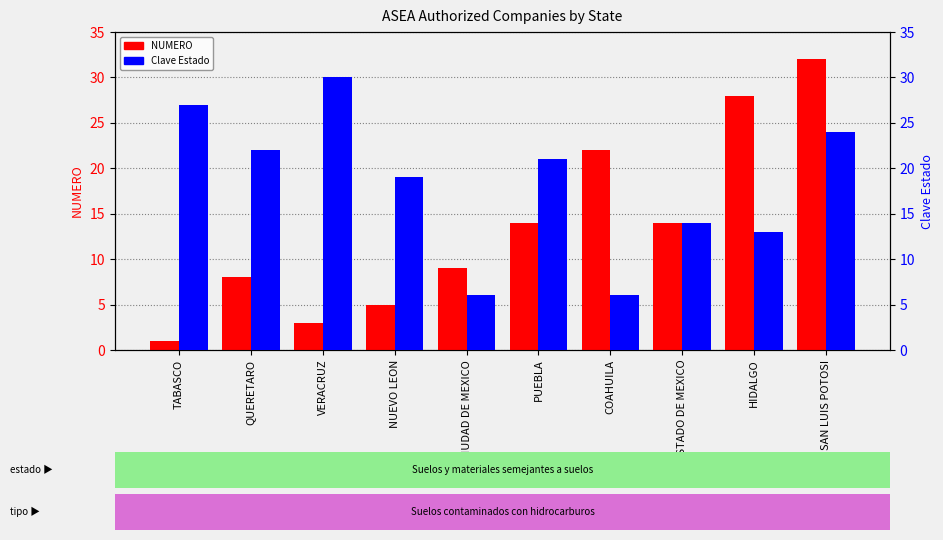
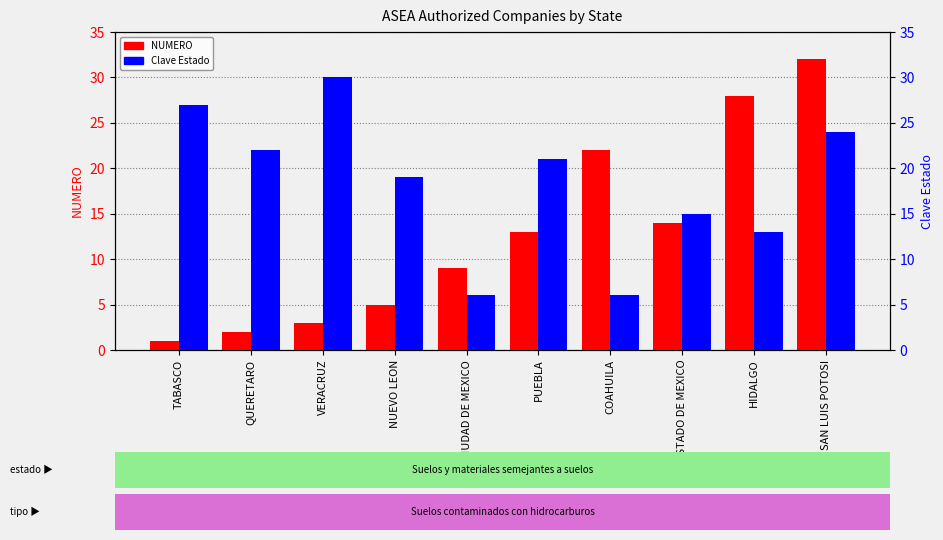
  {
    "NUMERO": {
      "TABASCO": 1,
-     "QUERETARO": 8,
+     "QUERETARO": 2,
      "VERACRUZ": 3,
      "NUEVO LEON": 5,
      "CIUDAD DE MEXICO": 9,
-     "PUEBLA": 14,
+     "PUEBLA": 13,
      "COAHUILA": 22,
      "ESTADO DE MEXICO": 14,
      "HIDALGO": 28,
      "SAN LUIS POTOSI": 32
    },
    "Clave Estado": {
      "TABASCO": 27,
      "QUERETARO": 22,
      "VERACRUZ": 30,
      "NUEVO LEON": 19,
      "CIUDAD DE MEXICO": 6,
      "PUEBLA": 21,
      "COAHUILA": 6,
-     "ESTADO DE MEXICO": 14,
+     "ESTADO DE MEXICO": 15,
      "HIDALGO": 13,
      "SAN LUIS POTOSI": 24
    }
  }
